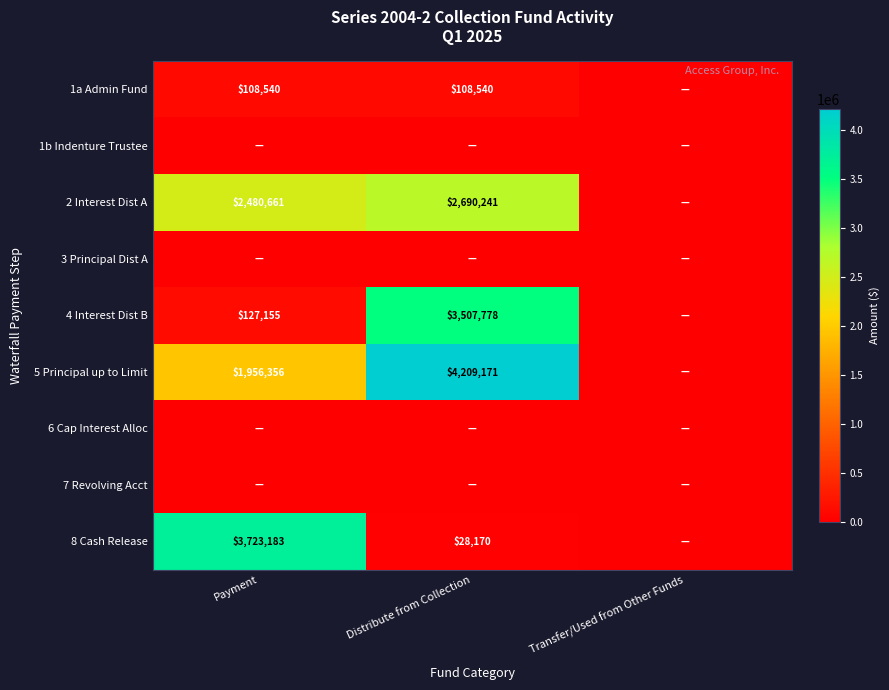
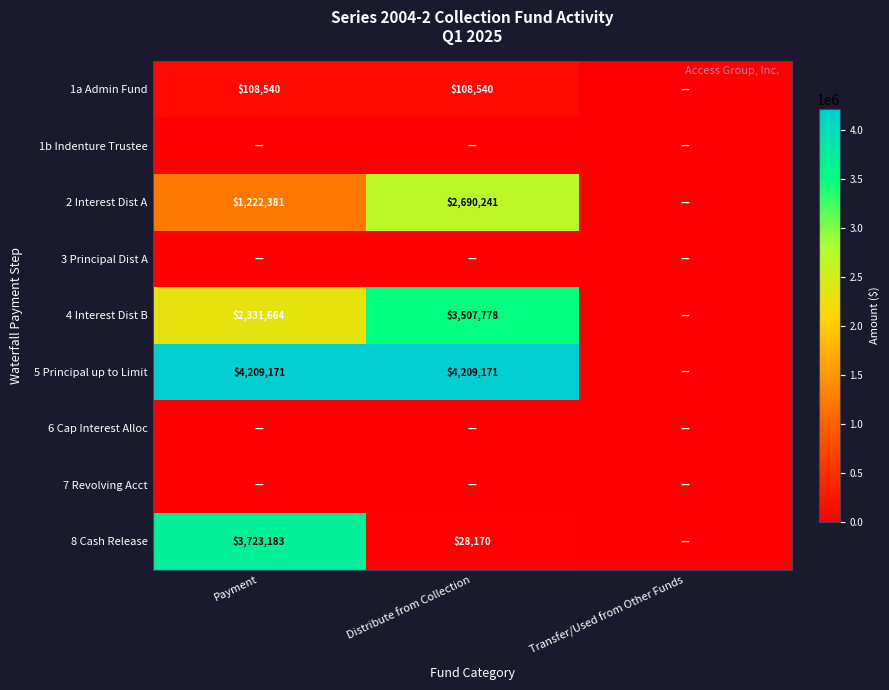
  {
    "1a Admin Fund": {
      "Payment": "$108,540",
      "Distribute from Collection": "$108,540"
    },
    "2 Interest Dist A": {
-     "Payment": "$2,480,661",
+     "Payment": "$1,222,381",
      "Distribute from Collection": "$2,690,241"
    },
    "4 Interest Dist B": {
-     "Payment": "$127,155",
+     "Payment": "$2,331,664",
      "Distribute from Collection": "$3,507,778"
    },
    "5 Principal up to Limit": {
-     "Payment": "$1,956,356",
+     "Payment": "$4,209,171",
      "Distribute from Collection": "$4,209,171"
    },
    "8 Cash Release": {
      "Payment": "$3,723,183",
      "Distribute from Collection": "$28,170"
    }
  }
